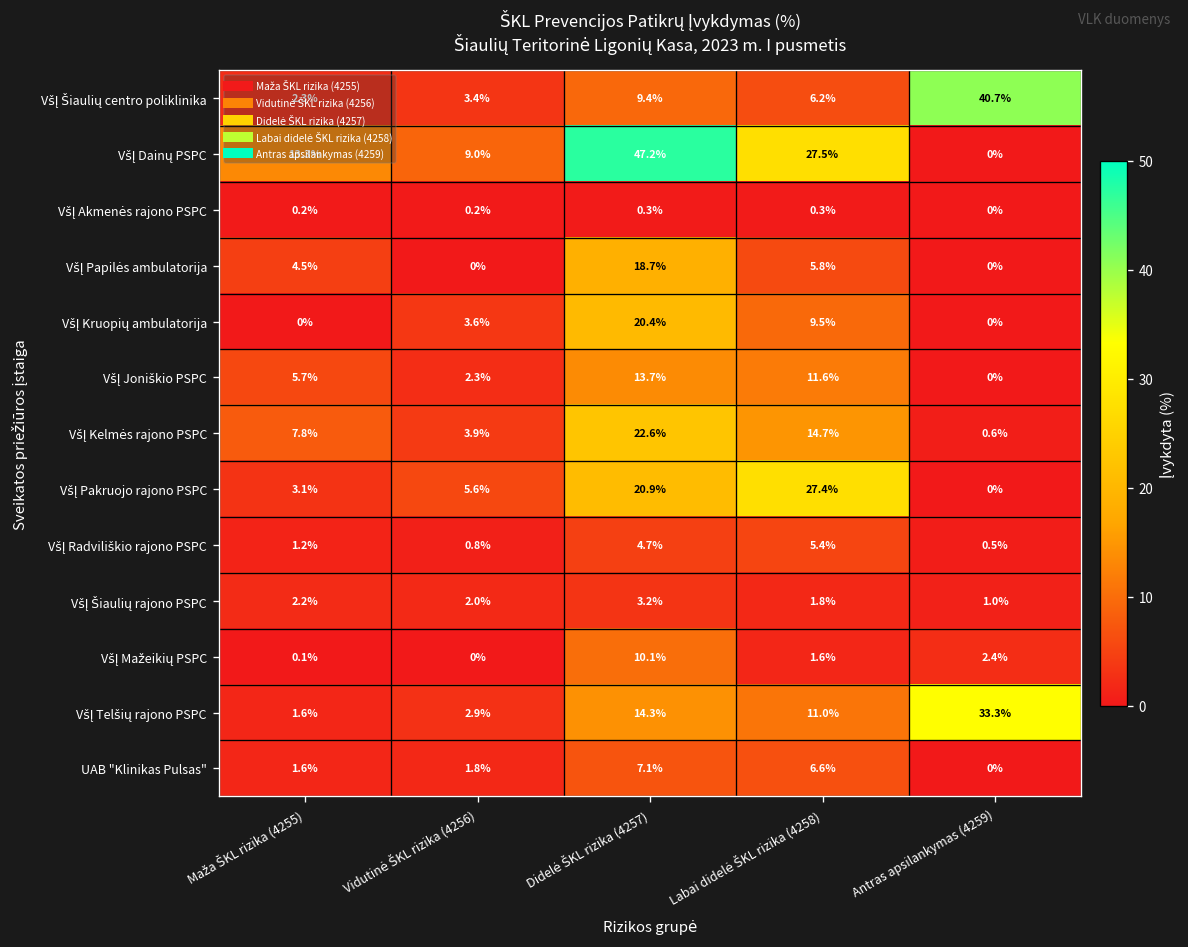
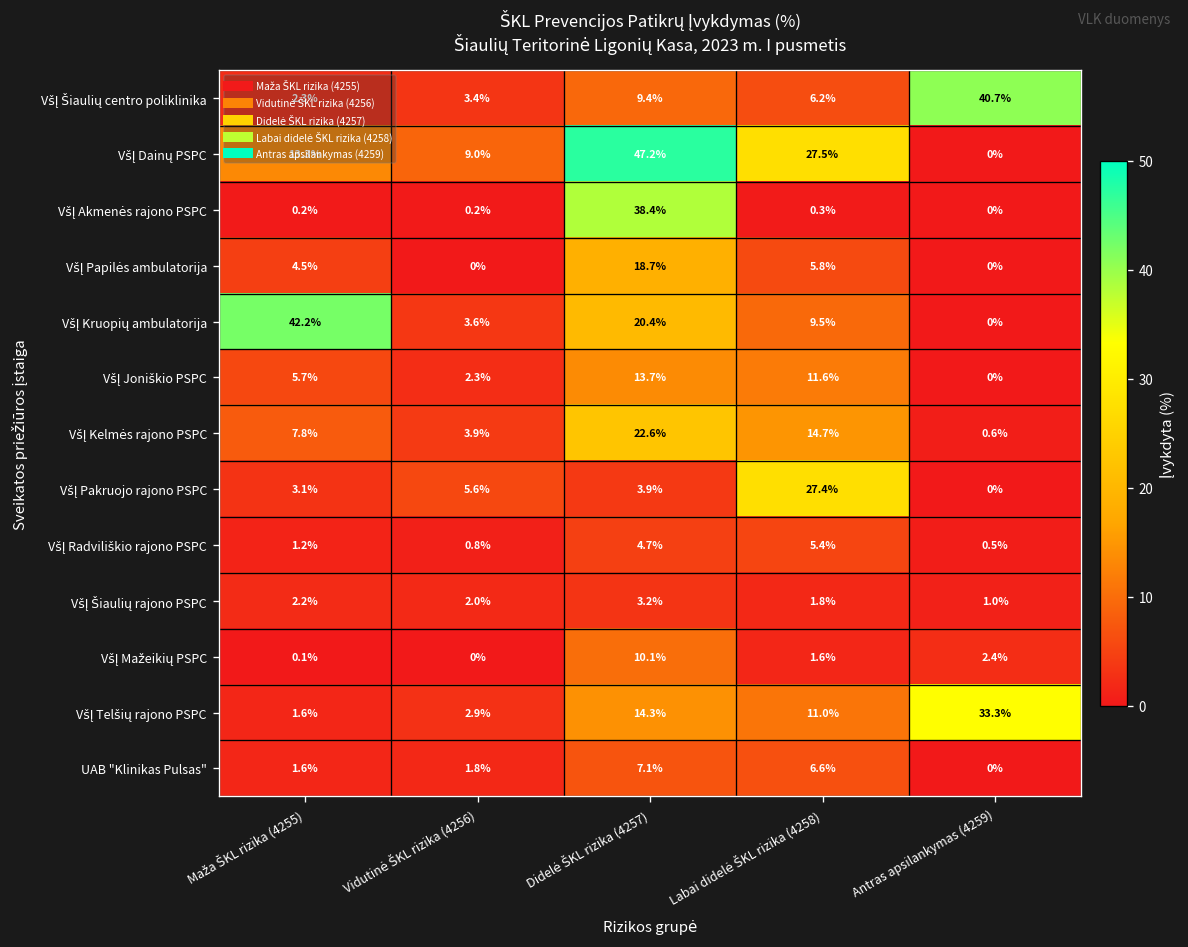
  {
    "VšĮ Šiaulių centro poliklinika": {
      "Vidutinė ŠKL rizika (4256)": "3.4%",
      "Didelė ŠKL rizika (4257)": "9.4%",
      "Labai didelė ŠKL rizika (4258)": "6.2%",
      "Antras apsilankymas (4259)": "40.7%"
    },
    "VšĮ Dainų PSPC": {
      "Vidutinė ŠKL rizika (4256)": "9.0%",
      "Didelė ŠKL rizika (4257)": "47.2%",
      "Labai didelė ŠKL rizika (4258)": "27.5%",
      "Antras apsilankymas (4259)": "0%"
    },
    "VšĮ Akmenės rajono PSPC": {
      "Maža ŠKL rizika (4255)": "0.2%",
      "Vidutinė ŠKL rizika (4256)": "0.2%",
-     "Didelė ŠKL rizika (4257)": "0.3%",
+     "Didelė ŠKL rizika (4257)": "38.4%",
      "Labai didelė ŠKL rizika (4258)": "0.3%",
      "Antras apsilankymas (4259)": "0%"
    },
    "VšĮ Papilės ambulatorija": {
      "Maža ŠKL rizika (4255)": "4.5%",
      "Vidutinė ŠKL rizika (4256)": "0%",
      "Didelė ŠKL rizika (4257)": "18.7%",
      "Labai didelė ŠKL rizika (4258)": "5.8%",
      "Antras apsilankymas (4259)": "0%"
    },
    "VšĮ Kruopių ambulatorija": {
-     "Maža ŠKL rizika (4255)": "0%",
+     "Maža ŠKL rizika (4255)": "42.2%",
      "Vidutinė ŠKL rizika (4256)": "3.6%",
      "Didelė ŠKL rizika (4257)": "20.4%",
      "Labai didelė ŠKL rizika (4258)": "9.5%",
      "Antras apsilankymas (4259)": "0%"
    },
    "VšĮ Joniškio PSPC": {
      "Maža ŠKL rizika (4255)": "5.7%",
      "Vidutinė ŠKL rizika (4256)": "2.3%",
      "Didelė ŠKL rizika (4257)": "13.7%",
      "Labai didelė ŠKL rizika (4258)": "11.6%",
      "Antras apsilankymas (4259)": "0%"
    },
    "VšĮ Kelmės rajono PSPC": {
      "Maža ŠKL rizika (4255)": "7.8%",
      "Vidutinė ŠKL rizika (4256)": "3.9%",
      "Didelė ŠKL rizika (4257)": "22.6%",
      "Labai didelė ŠKL rizika (4258)": "14.7%",
      "Antras apsilankymas (4259)": "0.6%"
    },
    "VšĮ Pakruojo rajono PSPC": {
      "Maža ŠKL rizika (4255)": "3.1%",
      "Vidutinė ŠKL rizika (4256)": "5.6%",
-     "Didelė ŠKL rizika (4257)": "20.9%",
+     "Didelė ŠKL rizika (4257)": "3.9%",
      "Labai didelė ŠKL rizika (4258)": "27.4%",
      "Antras apsilankymas (4259)": "0%"
    },
    "VšĮ Radviliškio rajono PSPC": {
      "Maža ŠKL rizika (4255)": "1.2%",
      "Vidutinė ŠKL rizika (4256)": "0.8%",
      "Didelė ŠKL rizika (4257)": "4.7%",
      "Labai didelė ŠKL rizika (4258)": "5.4%",
      "Antras apsilankymas (4259)": "0.5%"
    },
    "VšĮ Šiaulių rajono PSPC": {
      "Maža ŠKL rizika (4255)": "2.2%",
      "Vidutinė ŠKL rizika (4256)": "2.0%",
      "Didelė ŠKL rizika (4257)": "3.2%",
      "Labai didelė ŠKL rizika (4258)": "1.8%",
      "Antras apsilankymas (4259)": "1.0%"
    },
    "VšĮ Mažeikių PSPC": {
      "Maža ŠKL rizika (4255)": "0.1%",
      "Vidutinė ŠKL rizika (4256)": "0%",
      "Didelė ŠKL rizika (4257)": "10.1%",
      "Labai didelė ŠKL rizika (4258)": "1.6%",
      "Antras apsilankymas (4259)": "2.4%"
    },
    "VšĮ Telšių rajono PSPC": {
      "Maža ŠKL rizika (4255)": "1.6%",
      "Vidutinė ŠKL rizika (4256)": "2.9%",
      "Didelė ŠKL rizika (4257)": "14.3%",
      "Labai didelė ŠKL rizika (4258)": "11.0%",
      "Antras apsilankymas (4259)": "33.3%"
    },
    "UAB \"Klinikas Pulsas\"": {
      "Maža ŠKL rizika (4255)": "1.6%",
      "Vidutinė ŠKL rizika (4256)": "1.8%",
      "Didelė ŠKL rizika (4257)": "7.1%",
      "Labai didelė ŠKL rizika (4258)": "6.6%",
      "Antras apsilankymas (4259)": "0%"
    }
  }
